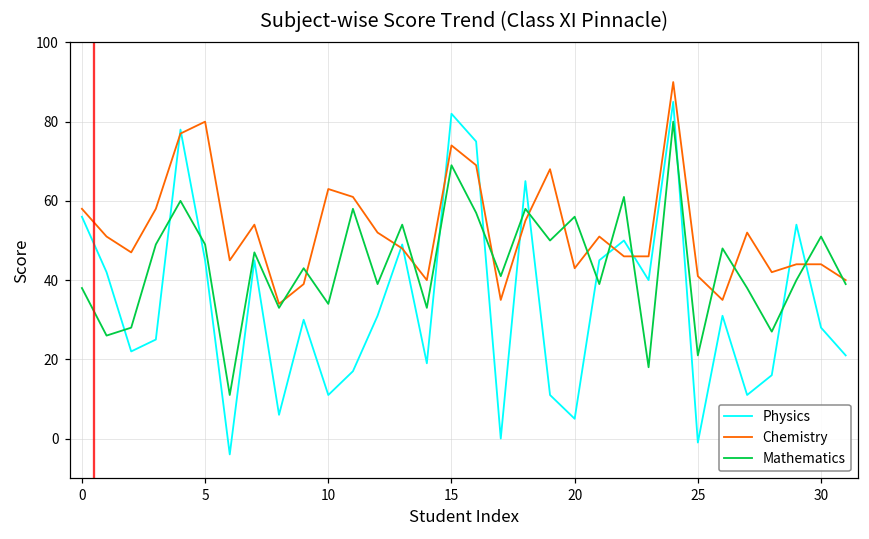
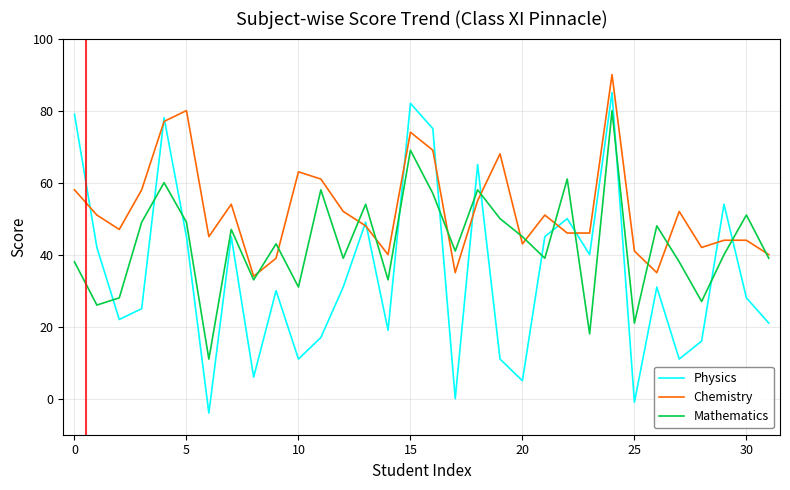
  {
    "Physics": {
-     "0": 56,
+     "0": 79,
      "5": 45,
      "10": 11,
      "15": 82,
      "20": 5,
      "25": -1,
      "30": 28
    },
    "Chemistry": {
      "0": 58,
      "5": 80,
      "10": 63,
      "15": 74,
      "20": 43,
      "25": 41,
      "30": 44
    },
    "Mathematics": {
      "0": 38,
      "5": 49,
-     "10": 34,
+     "10": 31,
      "15": 69,
-     "20": 56,
+     "20": 45,
      "25": 21,
      "30": 51
    }
  }
